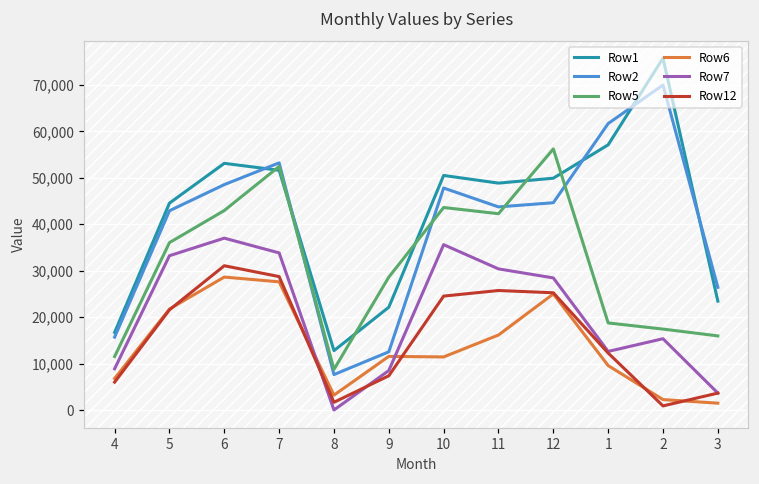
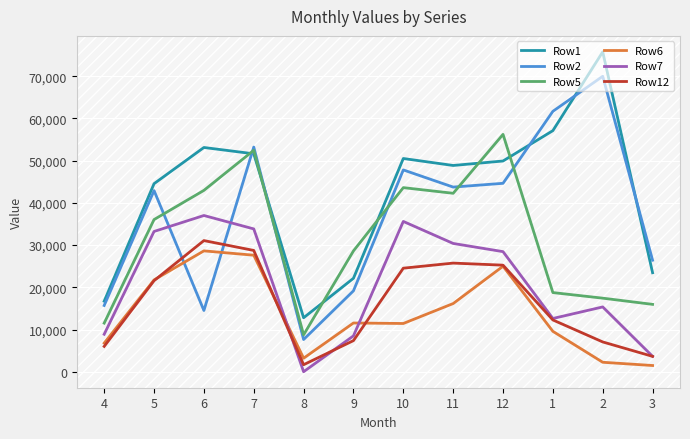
  {
    "Row1": {
      "4": "17,000",
      "5": "45,000",
      "6": "53,000",
      "7": "52,000",
      "8": "13,000",
      "9": "22,000",
      "10": "51,000",
      "11": "49,000",
      "12": "50,000",
      "1": "57,000",
      "3": "23,000"
    },
    "Row2": {
      "4": "16,000",
      "5": "43,000",
-     "6": "49,000",
+     "6": "15,000",
      "7": "53,000",
      "8": "8,000",
-     "9": "13,000",
+     "9": "19,000",
      "10": "48,000",
      "11": "44,000",
      "12": "45,000",
      "1": "62,000",
      "3": "26,000"
    },
    "Row5": {
      "4": "12,000",
      "5": "36,000",
      "6": "43,000",
      "7": "52,000",
      "8": "9,000",
      "9": "29,000",
      "10": "44,000",
      "11": "42,000",
      "12": "56,000",
      "1": "19,000",
      "2": "17,000",
      "3": "16,000"
    },
    "Row6": {
      "4": "7,000",
      "6": "29,000",
      "7": "28,000",
      "8": "3,000",
      "9": "12,000",
      "10": "11,000",
      "11": "16,000",
      "1": "10,000",
      "2": "2,000",
      "3": "1,000"
    },
    "Row7": {
      "4": "9,000",
      "5": "33,000",
      "6": "37,000",
      "7": "34,000",
      "8": "0",
      "9": "8,000",
      "10": "36,000",
      "11": "30,000",
      "12": "28,000",
      "2": "15,000"
    },
    "Row12": {
      "4": "6,000",
      "6": "31,000",
      "7": "29,000",
      "8": "2,000",
      "9": "7,000",
      "10": "25,000",
      "11": "26,000",
-     "2": "1,000"
+     "2": "7,000"
    }
  }
